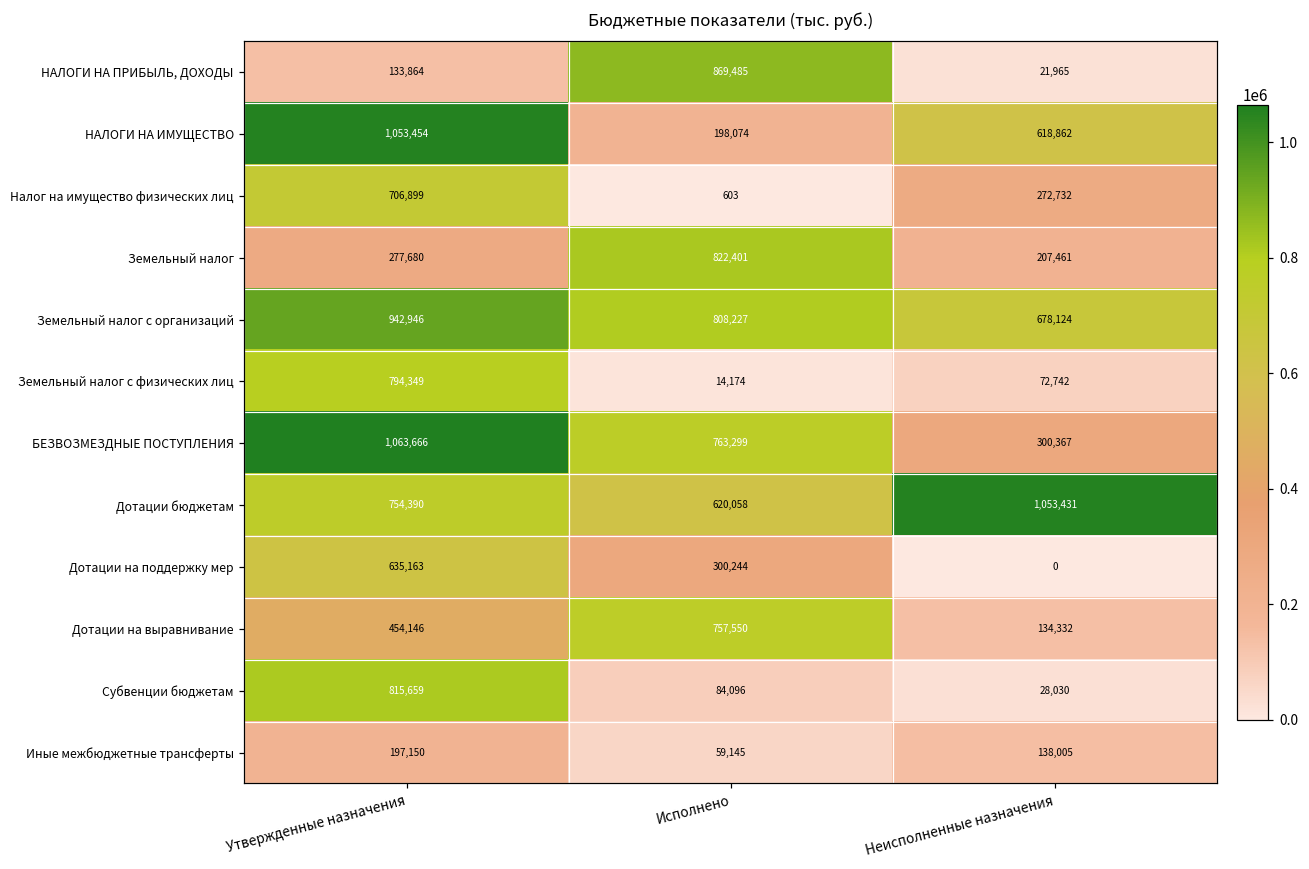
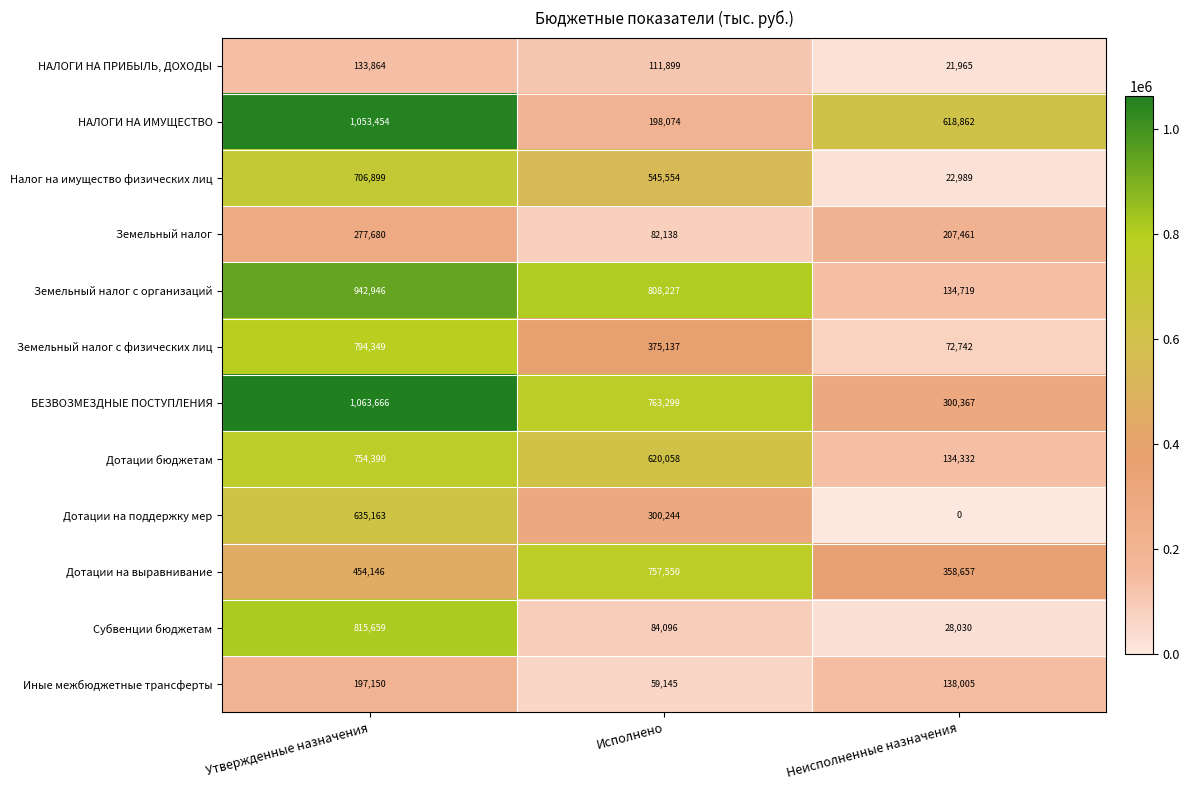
  {
    "НАЛОГИ НА ПРИБЫЛЬ, ДОХОДЫ": {
      "Утвержденные назначения": "133,864",
-     "Исполнено": "869,485",
+     "Исполнено": "111,899",
      "Неисполненные назначения": "21,965"
    },
    "НАЛОГИ НА ИМУЩЕСТВО": {
      "Утвержденные назначения": "1,053,454",
      "Исполнено": "198,074",
      "Неисполненные назначения": "618,862"
    },
    "Налог на имущество физических лиц": {
      "Утвержденные назначения": "706,899",
-     "Исполнено": "603",
-     "Неисполненные назначения": "272,732"
+     "Исполнено": "545,554",
+     "Неисполненные назначения": "22,989"
    },
    "Земельный налог": {
      "Утвержденные назначения": "277,680",
-     "Исполнено": "822,401",
+     "Исполнено": "82,138",
      "Неисполненные назначения": "207,461"
    },
    "Земельный налог с организаций": {
      "Утвержденные назначения": "942,946",
      "Исполнено": "808,227",
-     "Неисполненные назначения": "678,124"
+     "Неисполненные назначения": "134,719"
    },
    "Земельный налог с физических лиц": {
      "Утвержденные назначения": "794,349",
-     "Исполнено": "14,174",
+     "Исполнено": "375,137",
      "Неисполненные назначения": "72,742"
    },
    "БЕЗВОЗМЕЗДНЫЕ ПОСТУПЛЕНИЯ": {
      "Утвержденные назначения": "1,063,666",
      "Исполнено": "763,299",
      "Неисполненные назначения": "300,367"
    },
    "Дотации бюджетам": {
      "Утвержденные назначения": "754,390",
      "Исполнено": "620,058",
-     "Неисполненные назначения": "1,053,431"
+     "Неисполненные назначения": "134,332"
    },
    "Дотации на поддержку мер": {
      "Утвержденные назначения": "635,163",
      "Исполнено": "300,244",
      "Неисполненные назначения": "0"
    },
    "Дотации на выравнивание": {
      "Утвержденные назначения": "454,146",
      "Исполнено": "757,550",
-     "Неисполненные назначения": "134,332"
+     "Неисполненные назначения": "358,657"
    },
    "Субвенции бюджетам": {
      "Утвержденные назначения": "815,659",
      "Исполнено": "84,096",
      "Неисполненные назначения": "28,030"
    },
    "Иные межбюджетные трансферты": {
      "Утвержденные назначения": "197,150",
      "Исполнено": "59,145",
      "Неисполненные назначения": "138,005"
    }
  }
